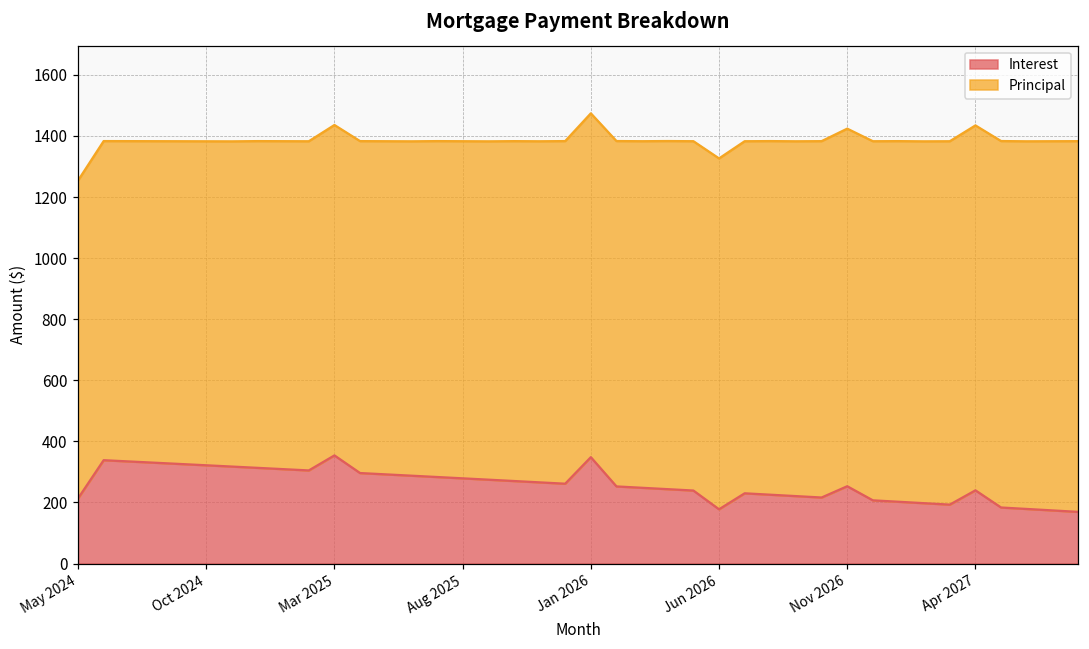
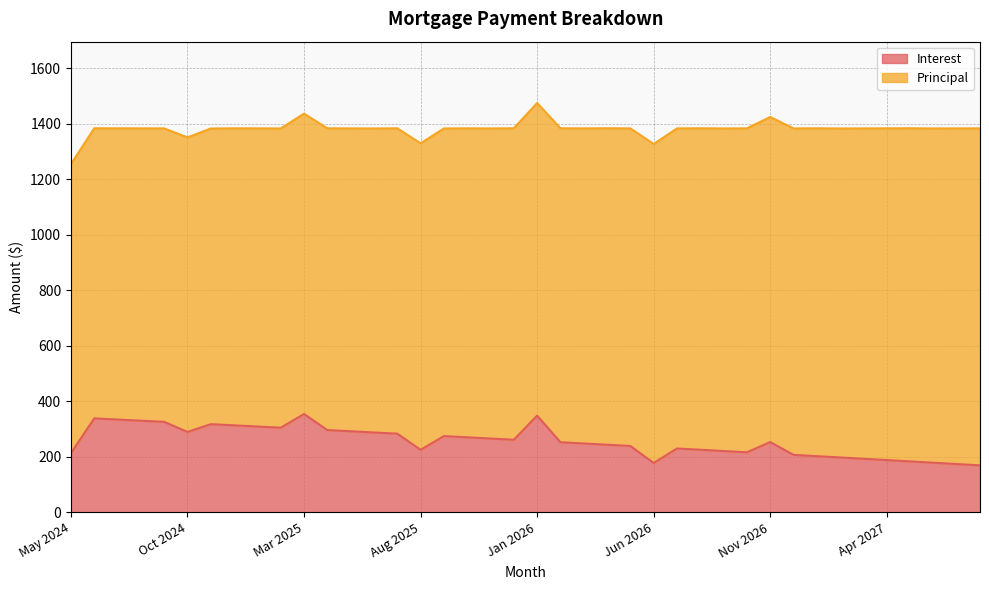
  {
    "Interest": {
      "May 2024": 210,
-     "Oct 2024": 320,
+     "Oct 2024": 290,
      "Mar 2025": 350,
-     "Aug 2025": 280,
+     "Aug 2025": 220,
      "Jan 2026": 350,
      "Jun 2026": 180,
      "Nov 2026": 250,
-     "Apr 2027": 240
+     "Apr 2027": 190
    },
    "Principal": {
      "May 2024": 1040,
      "Oct 2024": 1060,
      "Mar 2025": 1080,
      "Aug 2025": 1100,
      "Jan 2026": 1130,
      "Jun 2026": 1150,
      "Nov 2026": 1170,
      "Apr 2027": 1200
    }
  }
